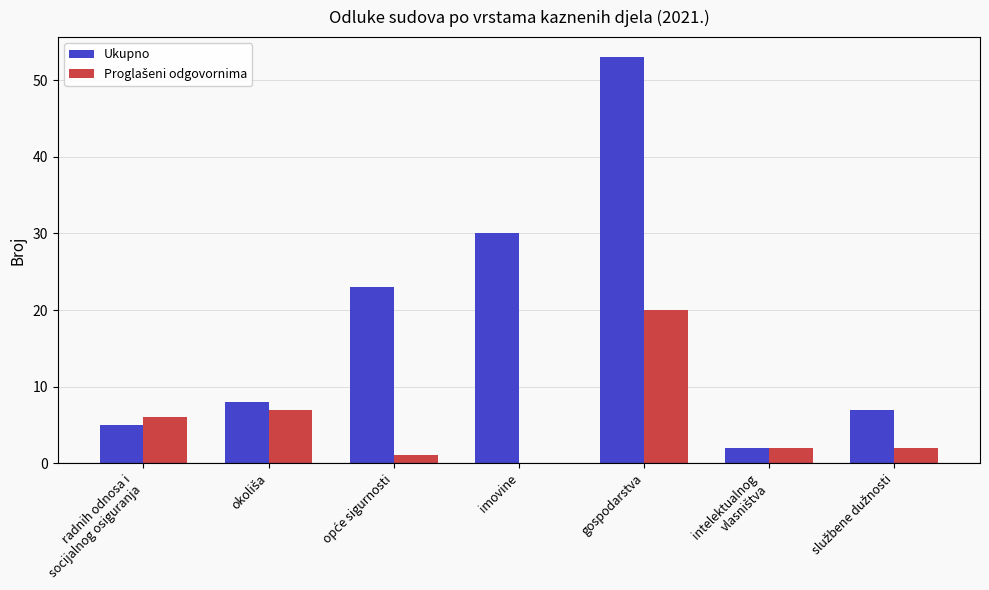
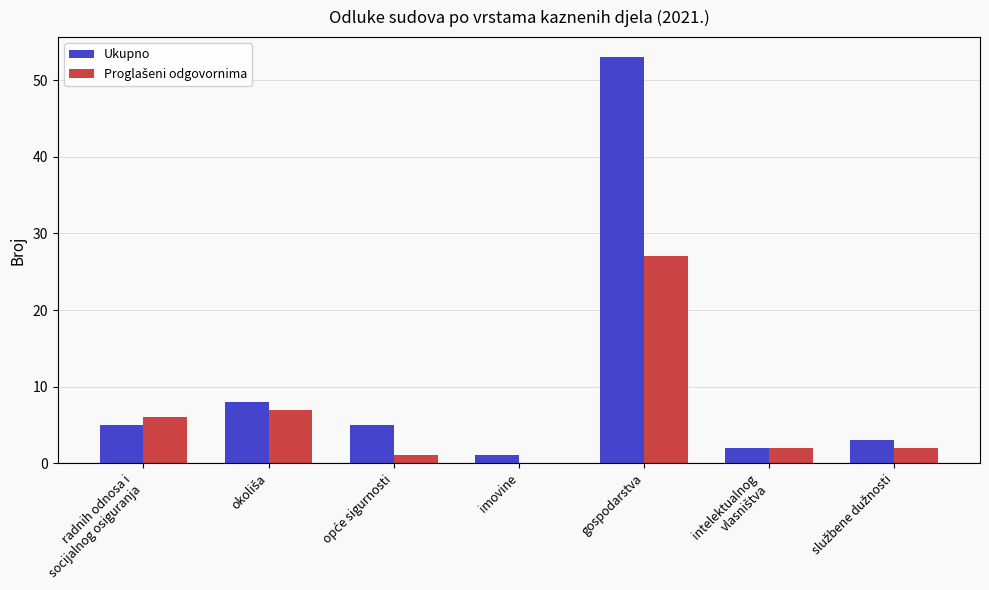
  {
    "Ukupno": {
      "radnih odnosa i socijalnog osiguranja": 5,
      "okoliša": 8,
-     "opće sigurnosti": 23,
-     "imovine": 30,
+     "opće sigurnosti": 5,
+     "imovine": 1,
      "gospodarstva": 53,
      "intelektualnog vlasništva": 2,
-     "službene dužnosti": 7
+     "službene dužnosti": 3
    },
    "Proglašeni odgovornima": {
      "radnih odnosa i socijalnog osiguranja": 6,
      "okoliša": 7,
      "opće sigurnosti": 1,
      "imovine": 0,
-     "gospodarstva": 20,
+     "gospodarstva": 27,
      "intelektualnog vlasništva": 2,
      "službene dužnosti": 2
    }
  }
